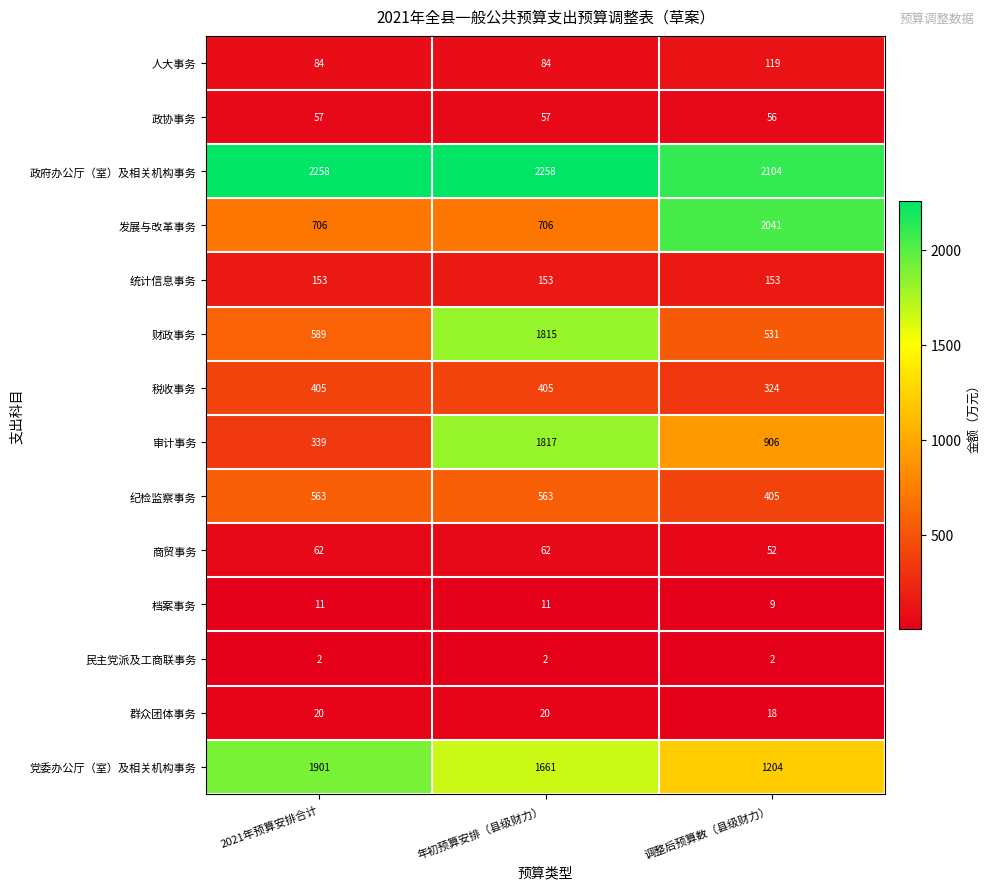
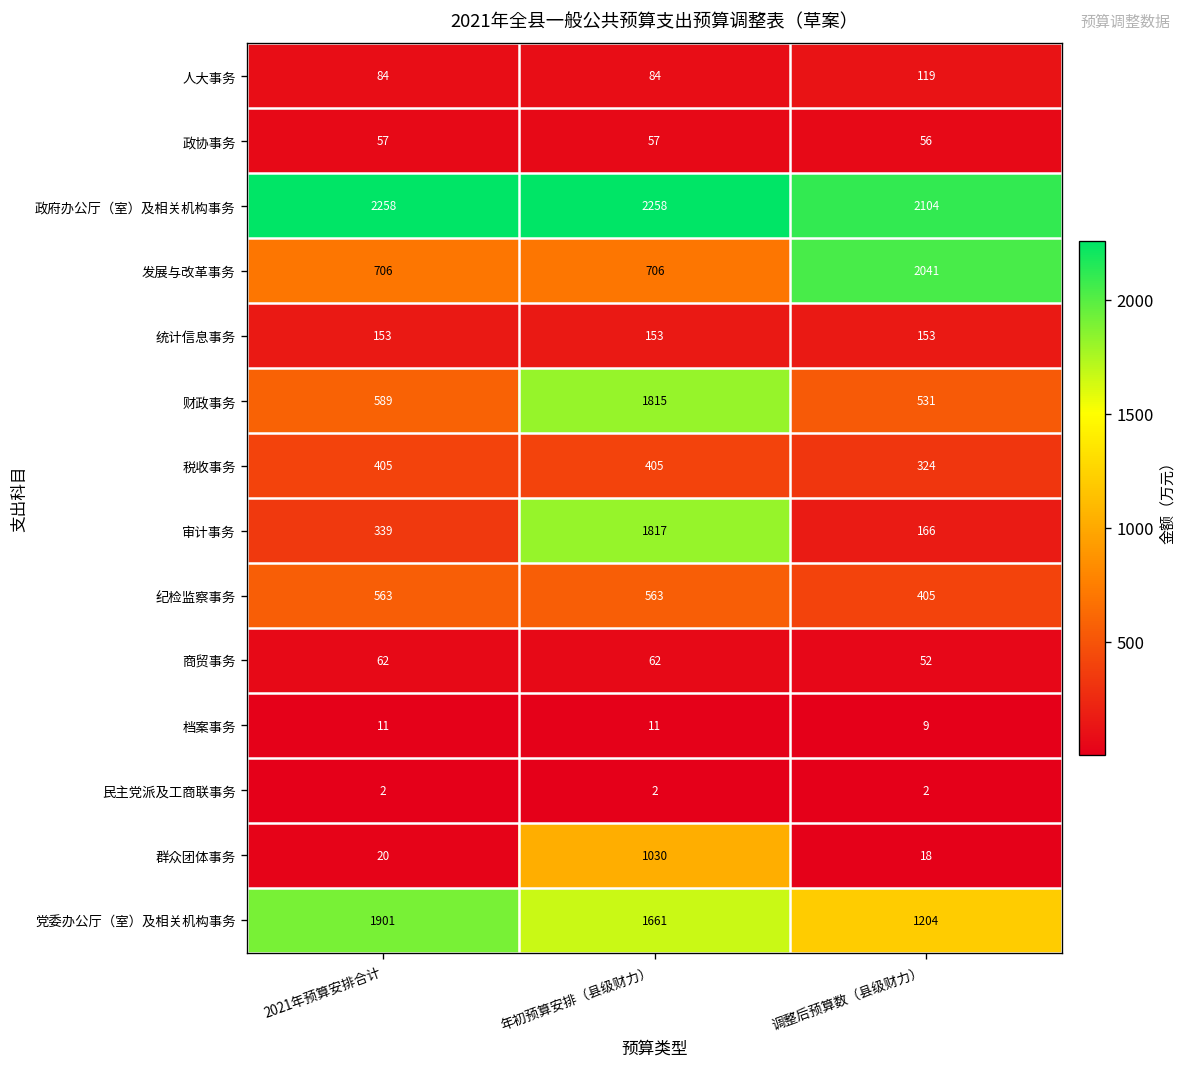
  {
    "人大事务": {
      "2021年预算安排合计": 84,
      "年初预算安排（县级财力）": 84,
      "调整后预算数（县级财力）": 119
    },
    "政协事务": {
      "2021年预算安排合计": 57,
      "年初预算安排（县级财力）": 57,
      "调整后预算数（县级财力）": 56
    },
    "政府办公厅（室）及相关机构事务": {
      "2021年预算安排合计": 2258,
      "年初预算安排（县级财力）": 2258,
      "调整后预算数（县级财力）": 2104
    },
    "发展与改革事务": {
      "2021年预算安排合计": 706,
      "年初预算安排（县级财力）": 706,
      "调整后预算数（县级财力）": 2041
    },
    "统计信息事务": {
      "2021年预算安排合计": 153,
      "年初预算安排（县级财力）": 153,
      "调整后预算数（县级财力）": 153
    },
    "财政事务": {
      "2021年预算安排合计": 589,
      "年初预算安排（县级财力）": 1815,
      "调整后预算数（县级财力）": 531
    },
    "税收事务": {
      "2021年预算安排合计": 405,
      "年初预算安排（县级财力）": 405,
      "调整后预算数（县级财力）": 324
    },
    "审计事务": {
      "2021年预算安排合计": 339,
      "年初预算安排（县级财力）": 1817,
-     "调整后预算数（县级财力）": 906
+     "调整后预算数（县级财力）": 166
    },
    "纪检监察事务": {
      "2021年预算安排合计": 563,
      "年初预算安排（县级财力）": 563,
      "调整后预算数（县级财力）": 405
    },
    "商贸事务": {
      "2021年预算安排合计": 62,
      "年初预算安排（县级财力）": 62,
      "调整后预算数（县级财力）": 52
    },
    "档案事务": {
      "2021年预算安排合计": 11,
      "年初预算安排（县级财力）": 11,
      "调整后预算数（县级财力）": 9
    },
    "民主党派及工商联事务": {
      "2021年预算安排合计": 2,
      "年初预算安排（县级财力）": 2,
      "调整后预算数（县级财力）": 2
    },
    "群众团体事务": {
      "2021年预算安排合计": 20,
-     "年初预算安排（县级财力）": 20,
+     "年初预算安排（县级财力）": 1030,
      "调整后预算数（县级财力）": 18
    },
    "党委办公厅（室）及相关机构事务": {
      "2021年预算安排合计": 1901,
      "年初预算安排（县级财力）": 1661,
      "调整后预算数（县级财力）": 1204
    }
  }
